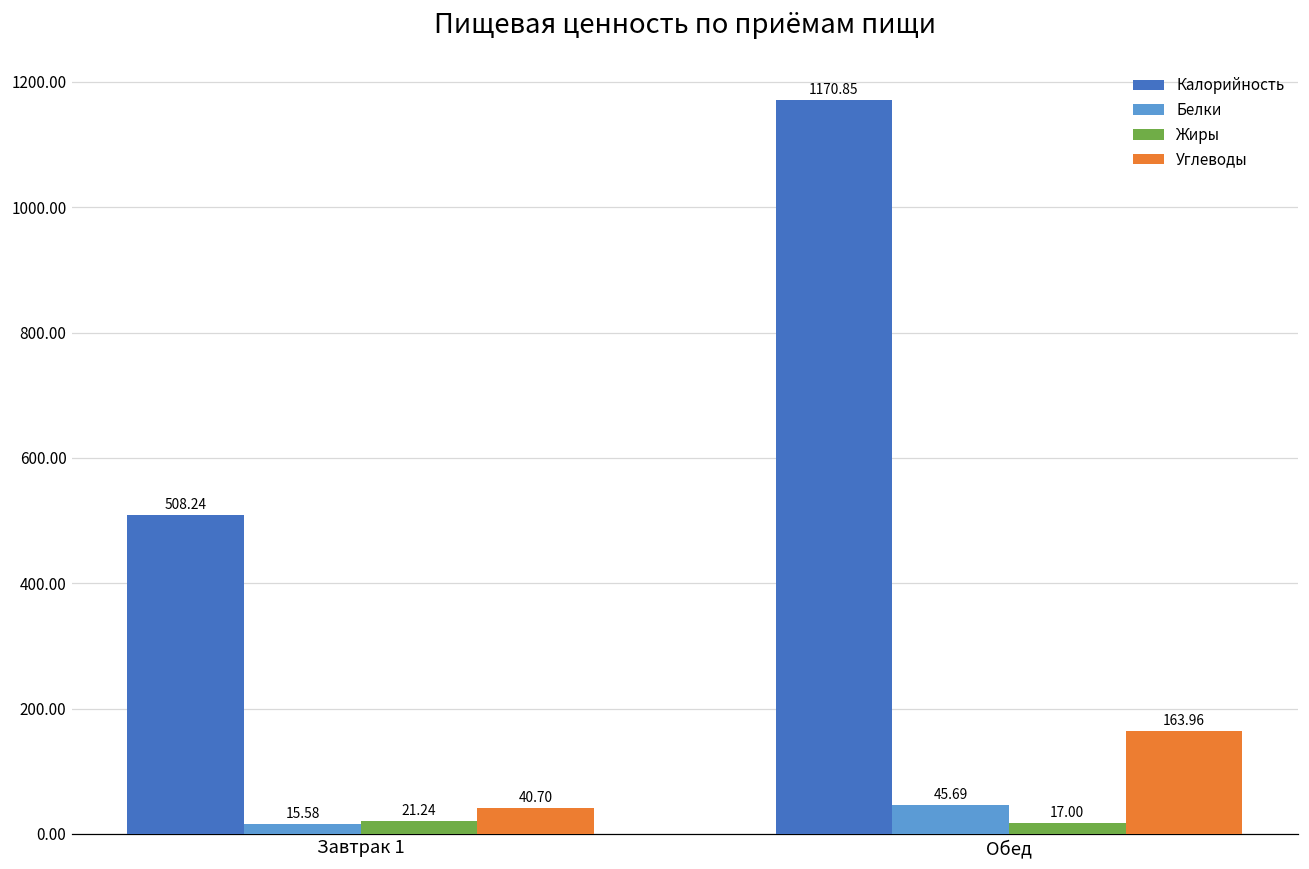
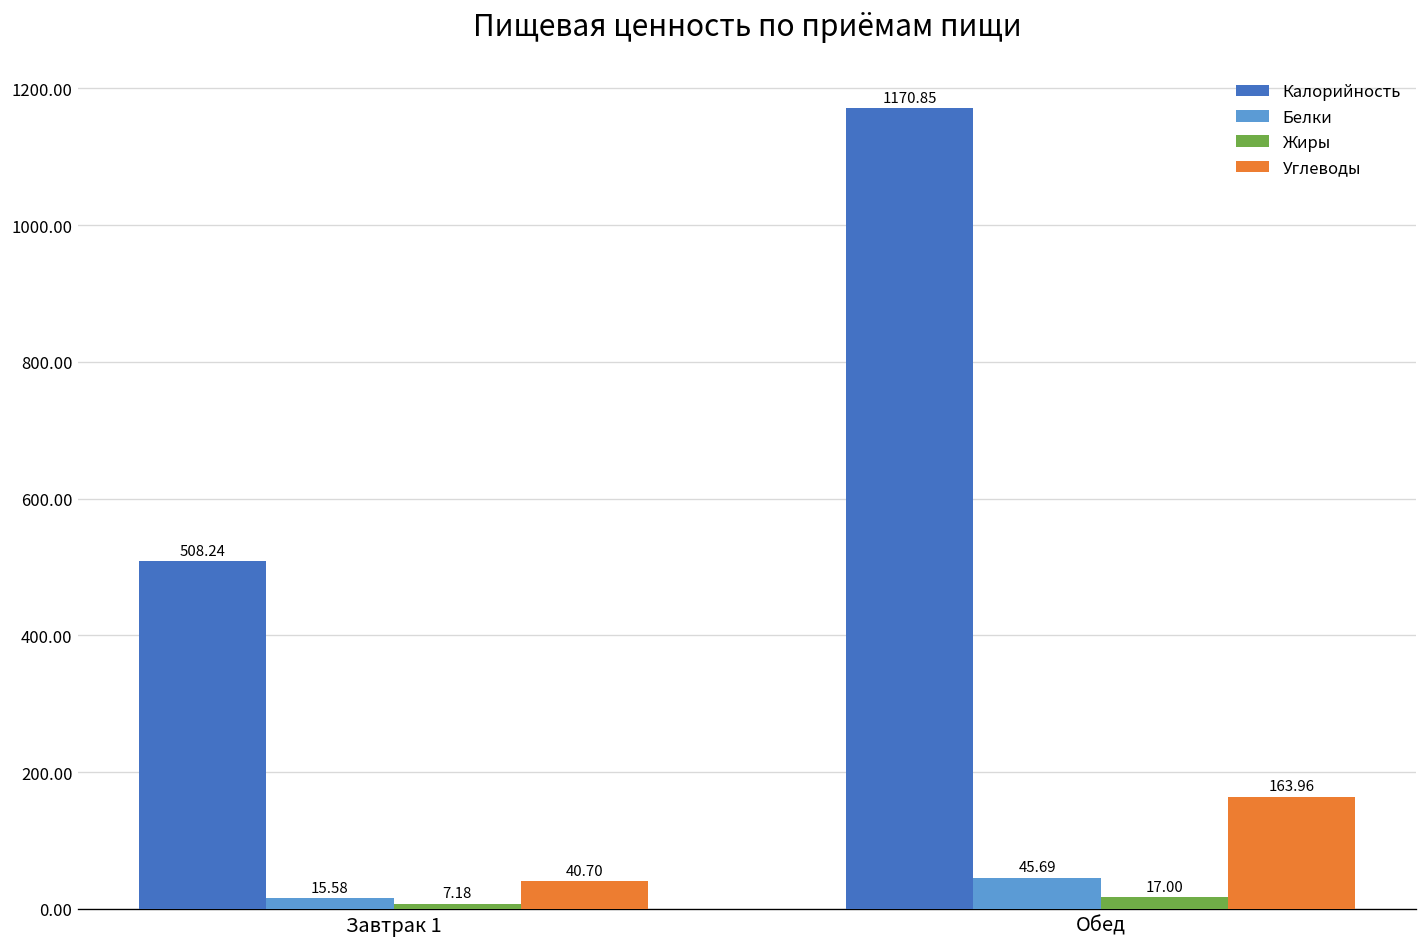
  {
    "Жиры": {
-     "Завтрак 1": 21.24,
+     "Завтрак 1": 7.18,
      "Обед": 17.00
    },
    "Углеводы": {
      "Завтрак 1": 40.70,
      "Обед": 163.96
    }
  }
